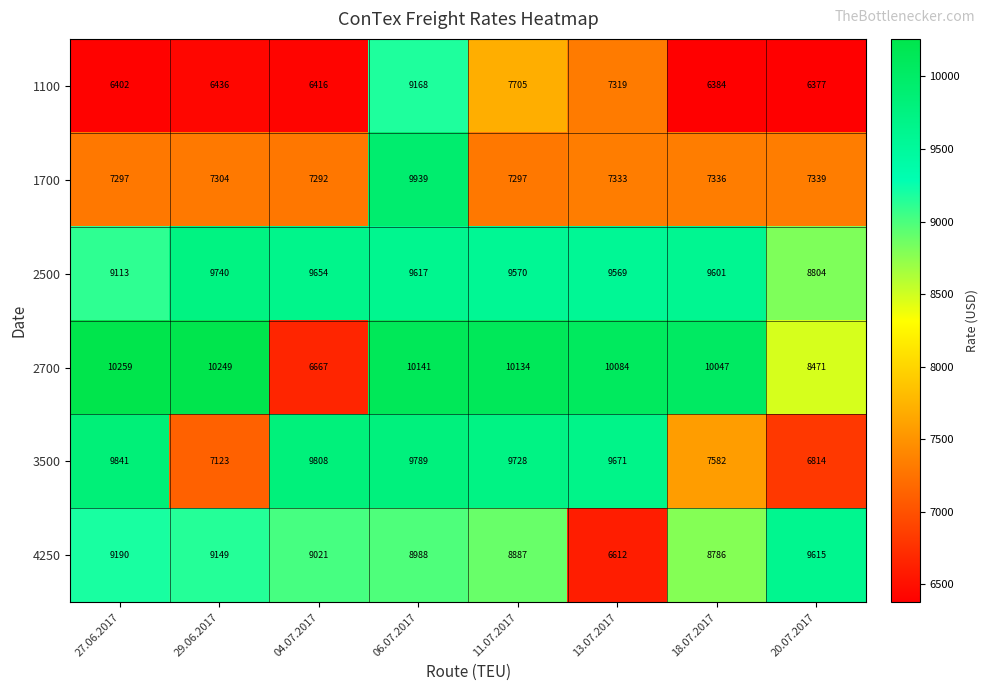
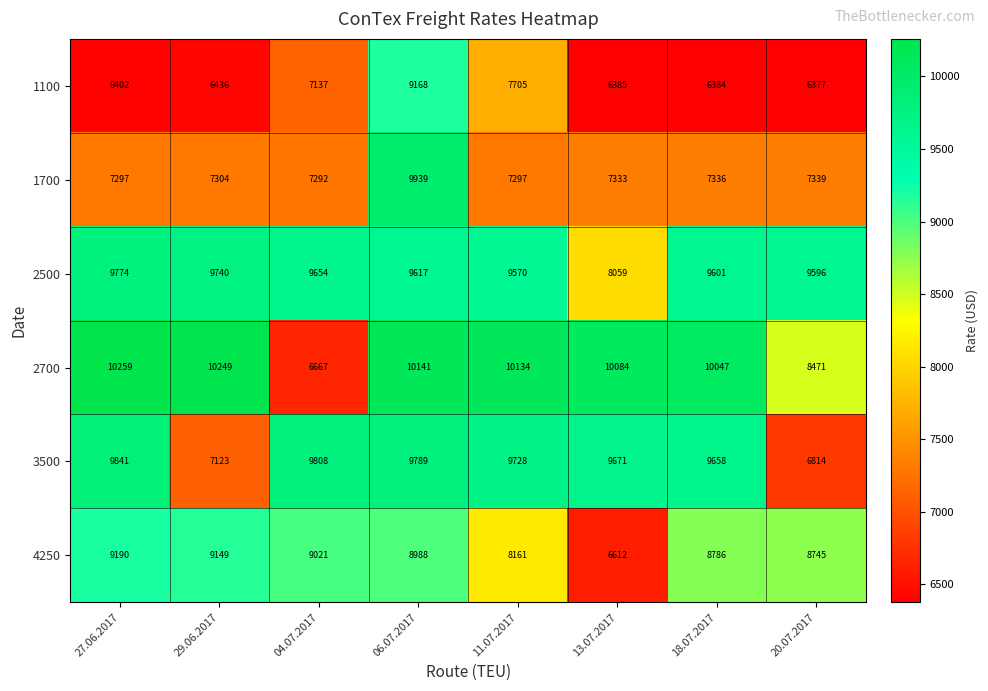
  {
    "1100": {
      "27.06.2017": 6402,
      "29.06.2017": 6436,
-     "04.07.2017": 6416,
+     "04.07.2017": 7137,
      "06.07.2017": 9168,
      "11.07.2017": 7705,
-     "13.07.2017": 7319,
+     "13.07.2017": 6385,
      "18.07.2017": 6384,
      "20.07.2017": 6377
    },
    "1700": {
      "27.06.2017": 7297,
      "29.06.2017": 7304,
      "04.07.2017": 7292,
      "06.07.2017": 9939,
      "11.07.2017": 7297,
      "13.07.2017": 7333,
      "18.07.2017": 7336,
      "20.07.2017": 7339
    },
    "2500": {
-     "27.06.2017": 9113,
+     "27.06.2017": 9774,
      "29.06.2017": 9740,
      "04.07.2017": 9654,
      "06.07.2017": 9617,
      "11.07.2017": 9570,
-     "13.07.2017": 9569,
+     "13.07.2017": 8059,
      "18.07.2017": 9601,
-     "20.07.2017": 8804
+     "20.07.2017": 9596
    },
    "2700": {
      "27.06.2017": 10259,
      "29.06.2017": 10249,
      "04.07.2017": 6667,
      "06.07.2017": 10141,
      "11.07.2017": 10134,
      "13.07.2017": 10084,
      "18.07.2017": 10047,
      "20.07.2017": 8471
    },
    "3500": {
      "27.06.2017": 9841,
      "29.06.2017": 7123,
      "04.07.2017": 9808,
      "06.07.2017": 9789,
      "11.07.2017": 9728,
      "13.07.2017": 9671,
-     "18.07.2017": 7582,
+     "18.07.2017": 9658,
      "20.07.2017": 6814
    },
    "4250": {
      "27.06.2017": 9190,
      "29.06.2017": 9149,
      "04.07.2017": 9021,
      "06.07.2017": 8988,
-     "11.07.2017": 8887,
+     "11.07.2017": 8161,
      "13.07.2017": 6612,
      "18.07.2017": 8786,
-     "20.07.2017": 9615
+     "20.07.2017": 8745
    }
  }
